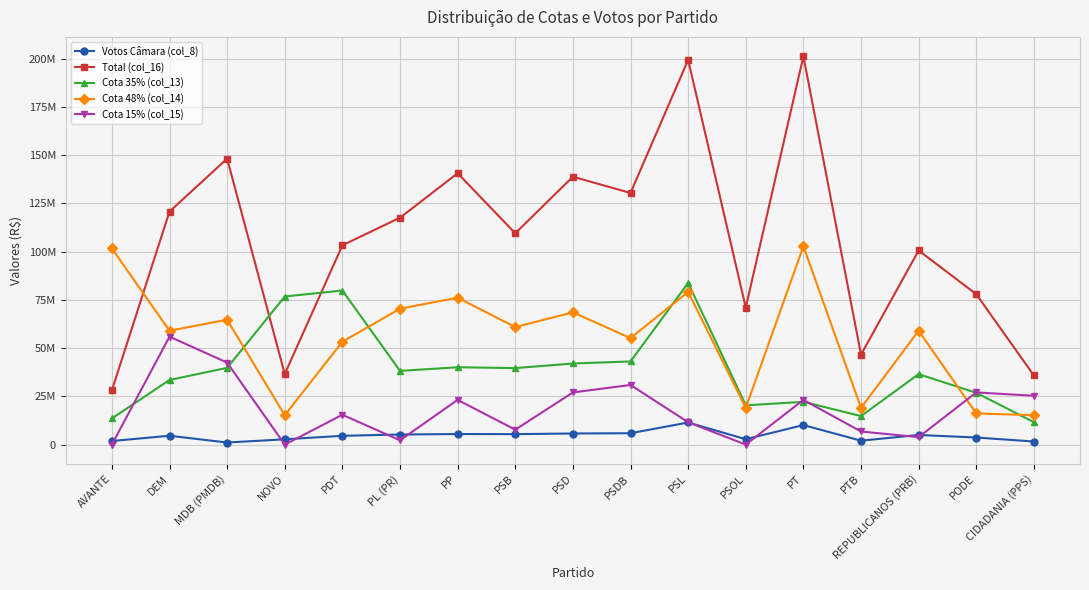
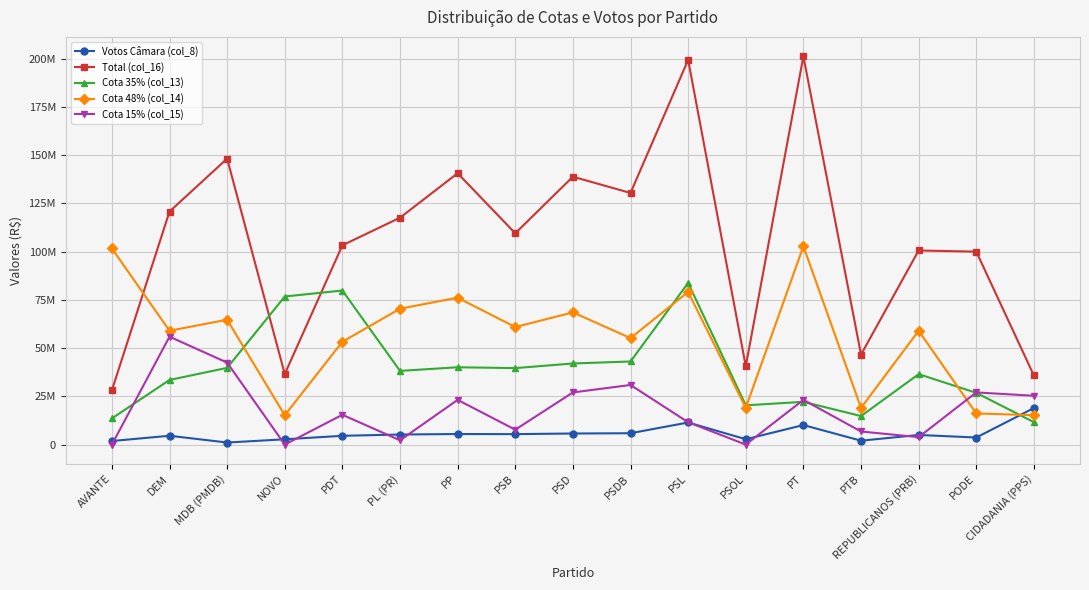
  {
    "Votos Câmara (col_8)": {
      "AVANTE": 2000000,
      "DEM": 5000000,
      "MDB (PMDB)": 1000000,
      "NOVO": 3000000,
      "PDT": 5000000,
      "PL (PR)": 5000000,
      "PP": 5000000,
      "PSB": 5000000,
      "PSD": 6000000,
      "PSDB": 6000000,
      "PSOL": 3000000,
      "PT": 10000000,
      "PTB": 2000000,
      "PODE": 4000000,
-     "CIDADANIA (PPS)": 2000000
+     "CIDADANIA (PPS)": 19000000
    },
    "Total (col_16)": {
      "AVANTE": 28000000,
      "DEM": 121000000,
      "MDB (PMDB)": 148000000,
      "NOVO": 37000000,
      "PDT": 103000000,
      "PL (PR)": 118000000,
      "PP": 141000000,
      "PSB": 110000000,
      "PSD": 139000000,
      "PSDB": 130000000,
      "PSL": 199000000,
-     "PSOL": 71000000,
+     "PSOL": 41000000,
      "PT": 201000000,
      "PTB": 47000000,
      "REPUBLICANOS (PRB)": 101000000,
-     "PODE": 78000000,
+     "PODE": 100000000,
      "CIDADANIA (PPS)": 36000000
    },
    "Cota 35% (col_13)": {
      "AVANTE": 14000000,
      "DEM": 34000000,
      "MDB (PMDB)": 40000000,
      "NOVO": 77000000,
      "PDT": 80000000,
      "PL (PR)": 38000000,
      "PP": 40000000,
      "PSB": 40000000,
      "PSD": 42000000,
      "PSDB": 43000000,
      "PSL": 84000000,
      "PSOL": 20000000,
      "PTB": 15000000,
      "REPUBLICANOS (PRB)": 37000000,
      "CIDADANIA (PPS)": 12000000
    },
    "Cota 48% (col_14)": {
      "AVANTE": 102000000,
      "DEM": 59000000,
      "MDB (PMDB)": 65000000,
      "NOVO": 15000000,
      "PDT": 53000000,
      "PL (PR)": 70000000,
      "PP": 76000000,
      "PSB": 61000000,
      "PSD": 69000000,
      "PSDB": 55000000,
      "PSL": 79000000,
      "PSOL": 19000000,
      "PT": 103000000,
      "PTB": 19000000,
      "REPUBLICANOS (PRB)": 59000000,
      "PODE": 16000000,
      "CIDADANIA (PPS)": 15000000
    },
    "Cota 15% (col_15)": {
      "AVANTE": 0,
      "DEM": 56000000,
      "MDB (PMDB)": 43000000,
      "NOVO": 0,
      "PDT": 15000000,
      "PL (PR)": 2000000,
      "PP": 23000000,
      "PSB": 8000000,
      "PSD": 27000000,
      "PSDB": 31000000,
      "PSOL": 0,
      "PTB": 7000000,
      "CIDADANIA (PPS)": 25000000
    }
  }
